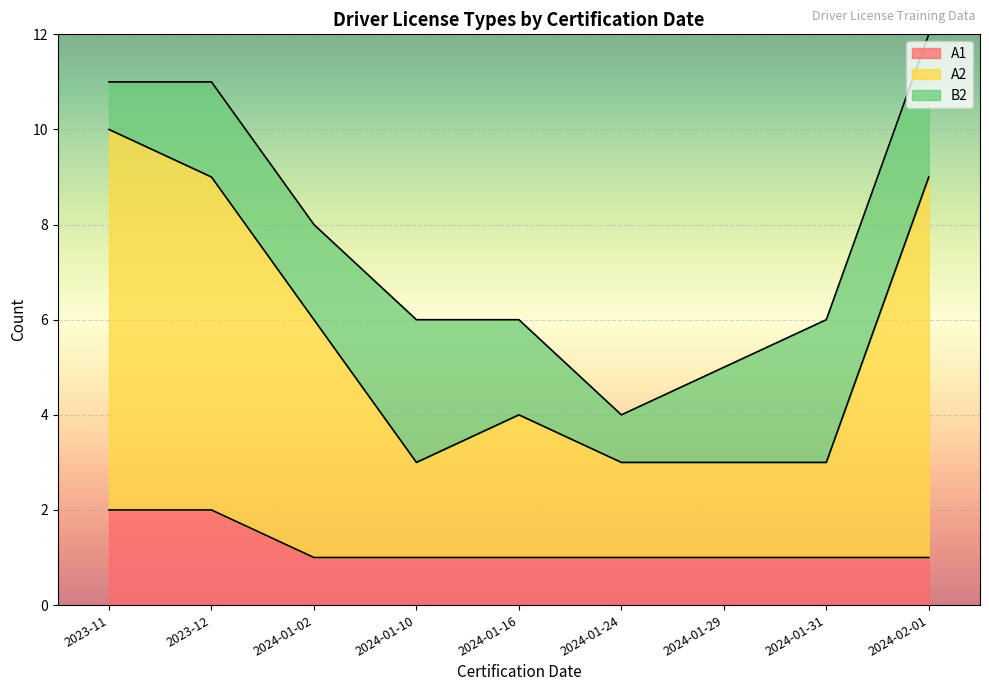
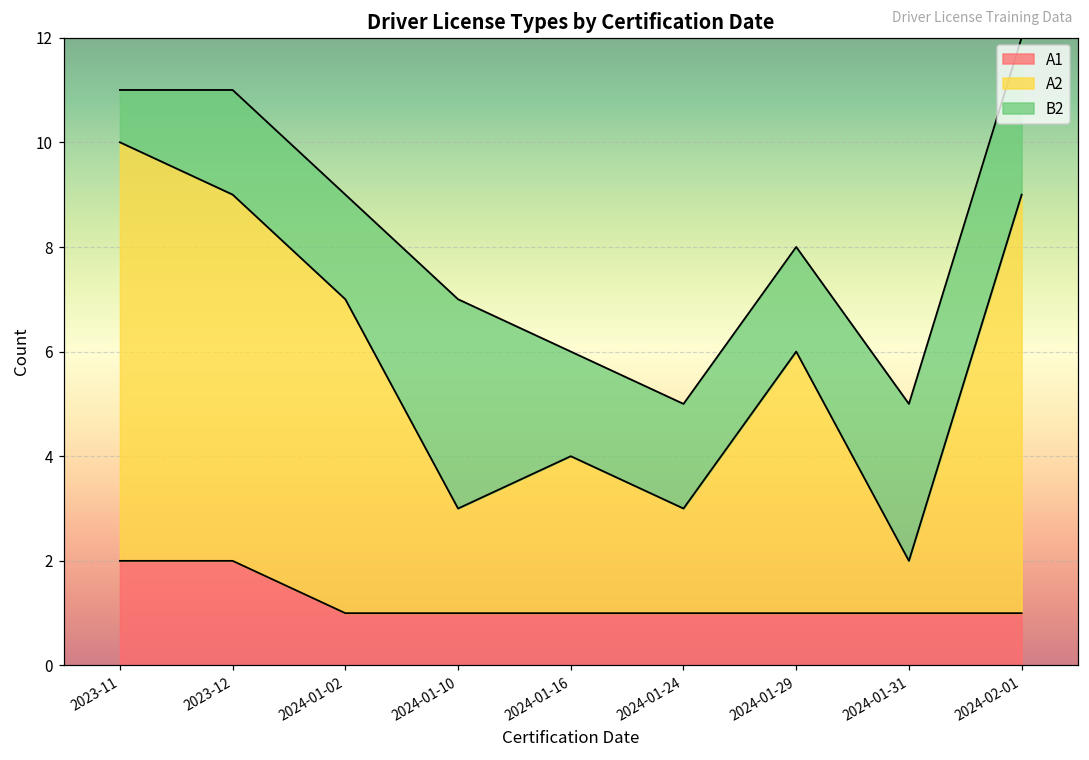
  {
    "A1": {
      "2023-11": 2,
      "2023-12": 2,
      "2024-01-02": 1,
      "2024-01-10": 1,
      "2024-01-16": 1,
      "2024-01-24": 1,
      "2024-01-29": 1,
      "2024-01-31": 1,
      "2024-02-01": 1
    },
    "A2": {
      "2023-11": 8,
      "2023-12": 7,
-     "2024-01-02": 5,
+     "2024-01-02": 6,
      "2024-01-10": 2,
      "2024-01-16": 3,
      "2024-01-24": 2,
-     "2024-01-29": 2,
-     "2024-01-31": 2,
+     "2024-01-29": 5,
+     "2024-01-31": 1,
      "2024-02-01": 8
    },
    "B2": {
      "2023-11": 1,
      "2023-12": 2,
      "2024-01-02": 2,
-     "2024-01-10": 3,
+     "2024-01-10": 4,
      "2024-01-16": 2,
-     "2024-01-24": 1,
+     "2024-01-24": 2,
      "2024-01-29": 2,
      "2024-01-31": 3,
      "2024-02-01": 3
    }
  }
